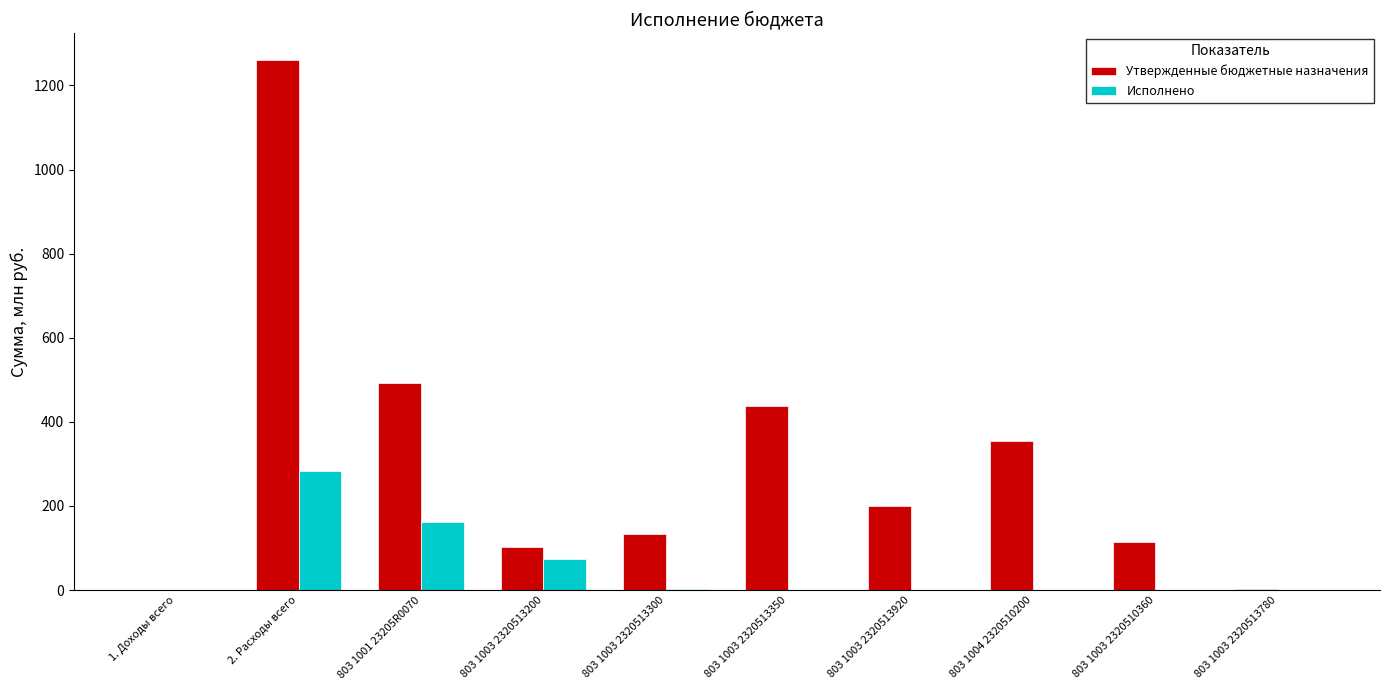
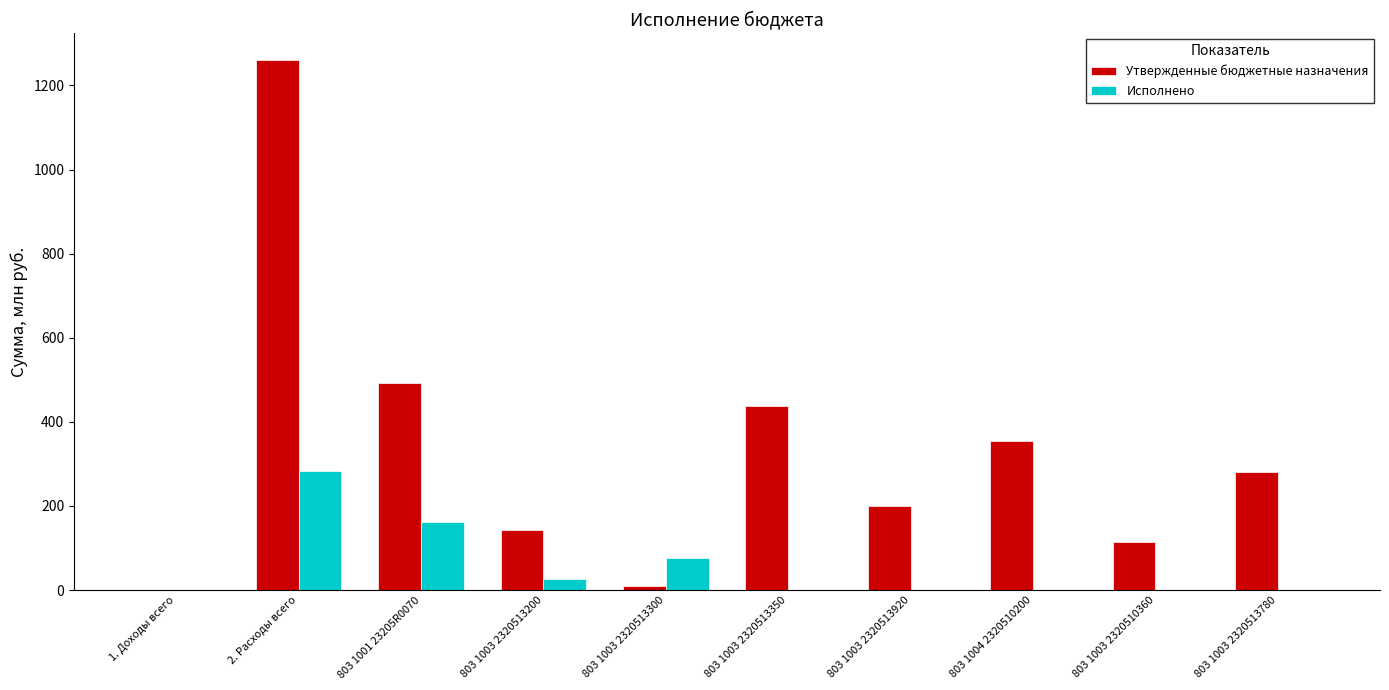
  {
    "Утвержденные бюджетные назначения": {
      "1. Доходы всего": 0,
      "2. Расходы всего": 1260,
      "803 1001 23205R0070": 490,
-     "803 1003 2320513200": 100,
-     "803 1003 2320513300": 130,
+     "803 1003 2320513200": 140,
+     "803 1003 2320513300": 10,
      "803 1003 2320513350": 440,
      "803 1003 2320513920": 200,
      "803 1004 2320510200": 350,
      "803 1003 2320510360": 120,
-     "803 1003 2320513780": 0
+     "803 1003 2320513780": 280
    },
    "Исполнено": {
      "1. Доходы всего": 0,
      "2. Расходы всего": 280,
      "803 1001 23205R0070": 160,
-     "803 1003 2320513200": 70,
-     "803 1003 2320513300": 0
+     "803 1003 2320513200": 30,
+     "803 1003 2320513300": 80
    }
  }
